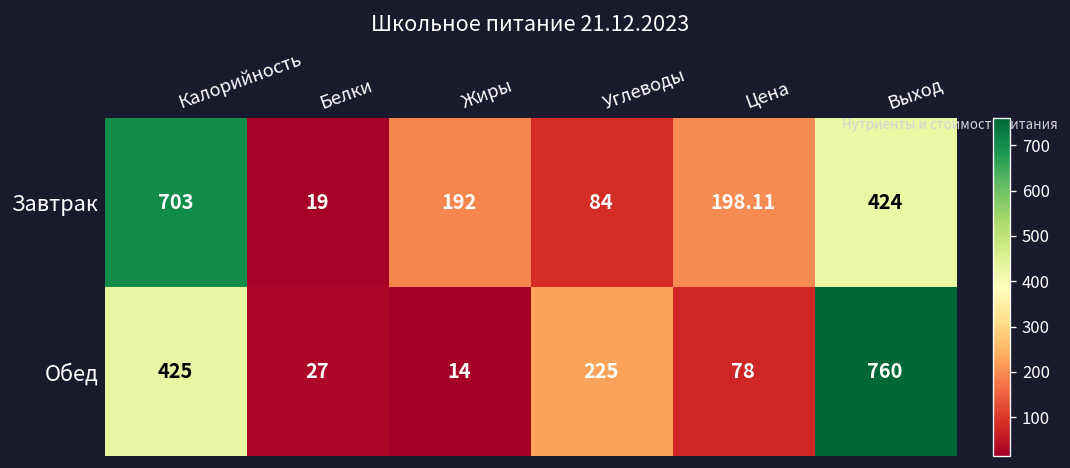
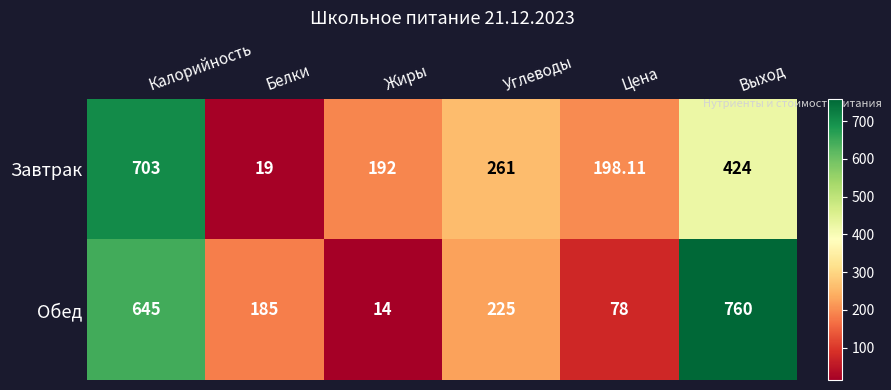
  {
    "Завтрак": {
      "Калорийность": 703,
      "Белки": 19,
      "Жиры": 192,
-     "Углеводы": 84,
+     "Углеводы": 261,
      "Цена": 198.11
    },
    "Обед": {
-     "Калорийность": 425,
-     "Белки": 27,
+     "Калорийность": 645,
+     "Белки": 185,
      "Жиры": 14,
      "Углеводы": 225,
      "Цена": 78,
      "Выход": 760
    }
  }
